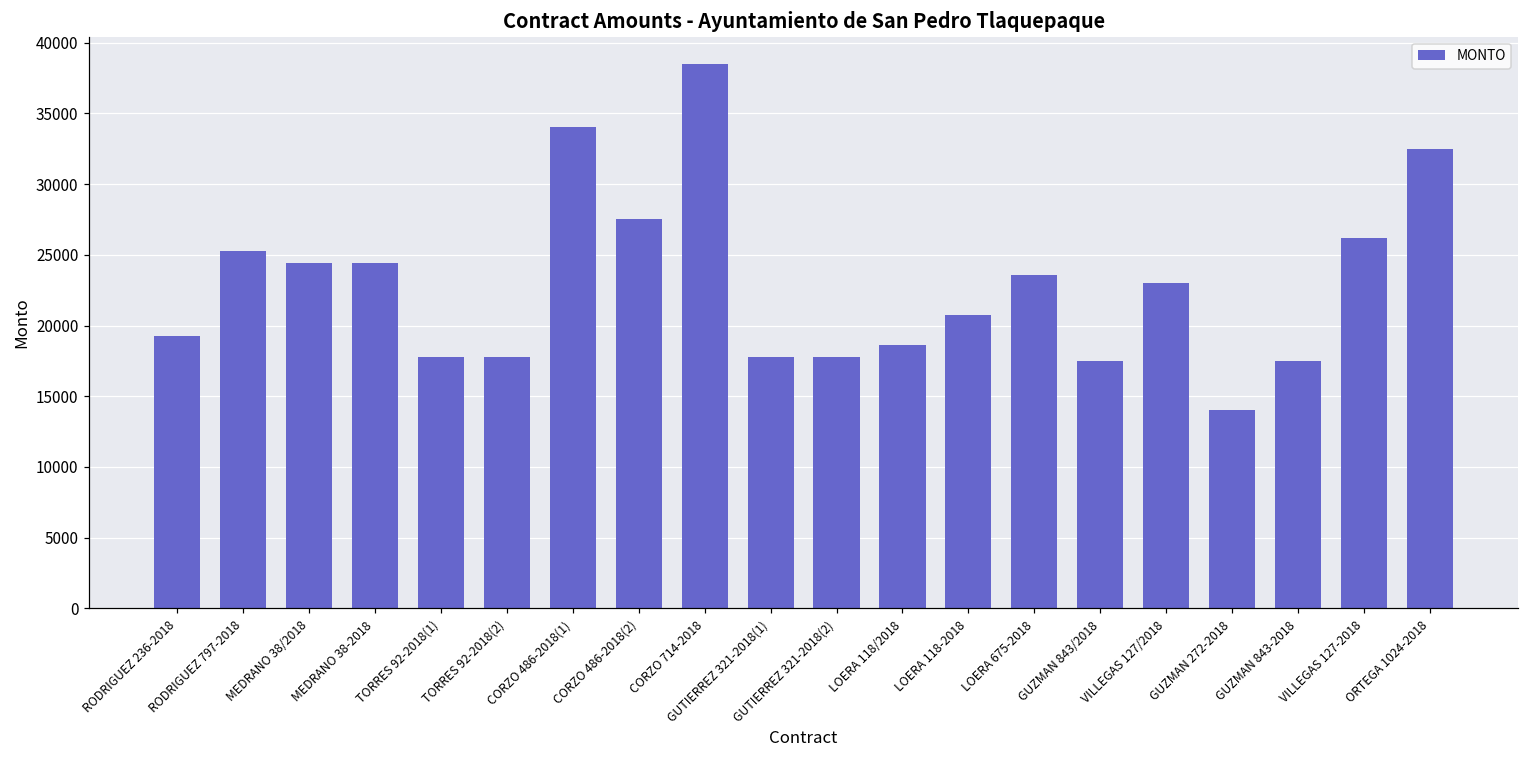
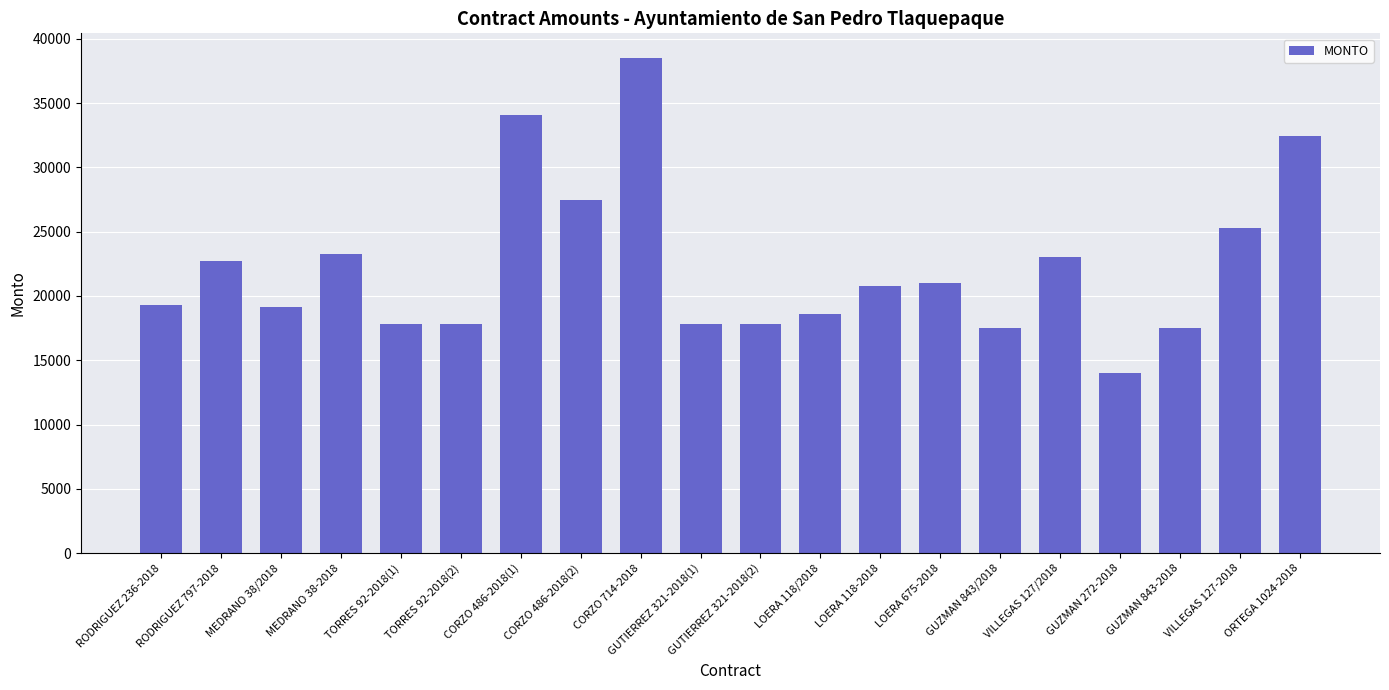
  {
    "RODRIGUEZ 236-2018": 19300,
-   "RODRIGUEZ 797-2018": 25300,
-   "MEDRANO 38/2018": 24500,
-   "MEDRANO 38-2018": 24500,
+   "RODRIGUEZ 797-2018": 22700,
+   "MEDRANO 38/2018": 19100,
+   "MEDRANO 38-2018": 23300,
    "TORRES 92-2018(1)": 17800,
    "TORRES 92-2018(2)": 17800,
    "CORZO 486-2018(1)": 34100,
    "CORZO 486-2018(2)": 27500,
    "CORZO 714-2018": 38500,
    "GUTIERREZ 321-2018(1)": 17800,
    "GUTIERREZ 321-2018(2)": 17800,
    "LOERA 118/2018": 18600,
    "LOERA 118-2018": 20800,
-   "LOERA 675-2018": 23600,
+   "LOERA 675-2018": 21000,
    "GUZMAN 843/2018": 17500,
    "VILLEGAS 127/2018": 23000,
    "GUZMAN 272-2018": 14000,
    "GUZMAN 843-2018": 17500,
-   "VILLEGAS 127-2018": 26200,
+   "VILLEGAS 127-2018": 25300,
    "ORTEGA 1024-2018": 32500
  }
